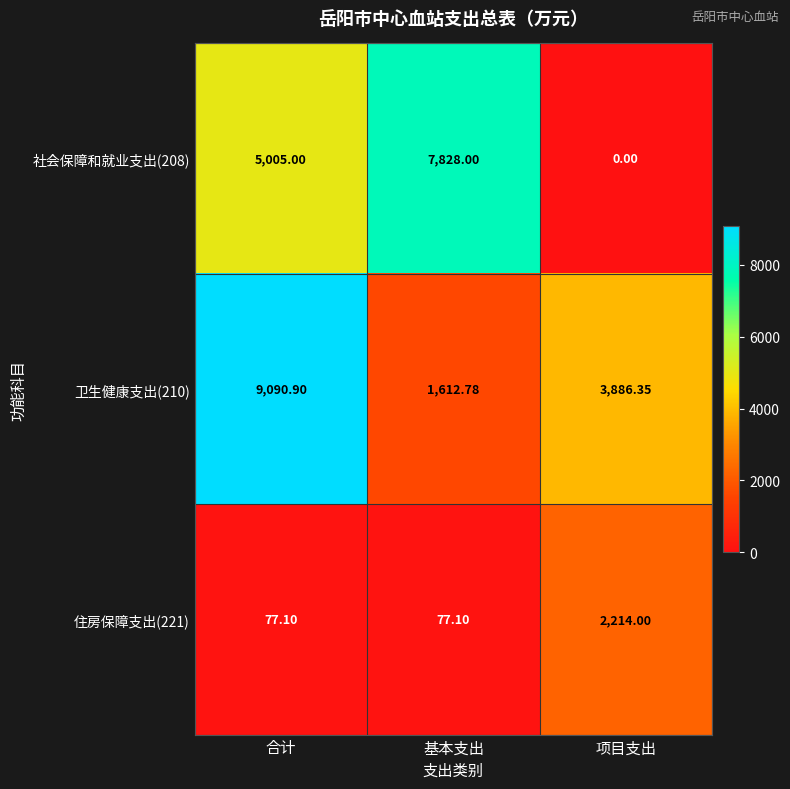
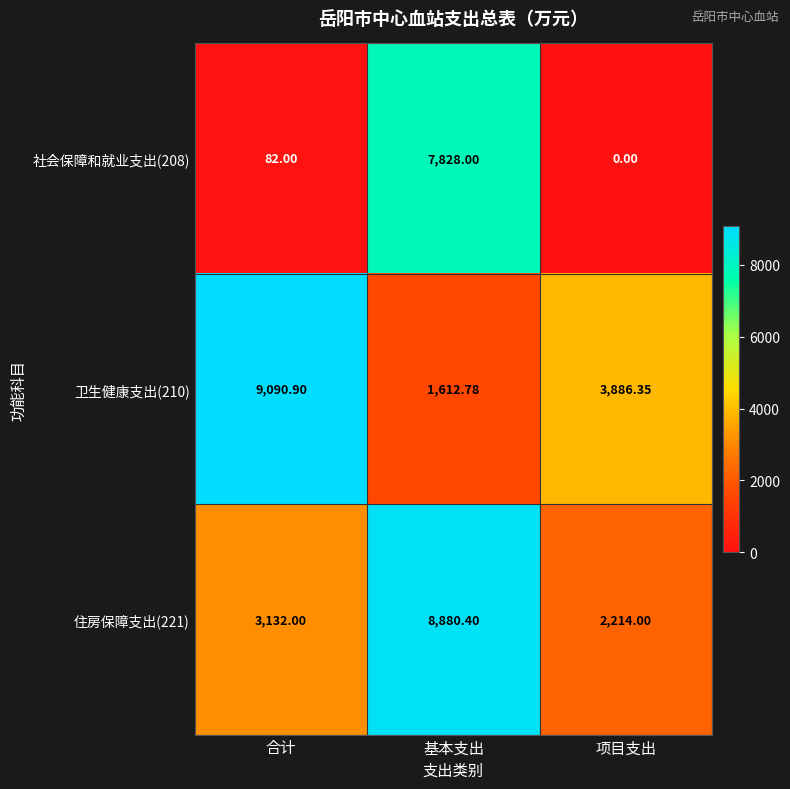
  {
    "社会保障和就业支出(208)": {
-     "合计": "5,005.00",
+     "合计": "82.00",
      "基本支出": "7,828.00",
      "项目支出": "0.00"
    },
    "卫生健康支出(210)": {
      "合计": "9,090.90",
      "基本支出": "1,612.78",
      "项目支出": "3,886.35"
    },
    "住房保障支出(221)": {
-     "合计": "77.10",
-     "基本支出": "77.10",
+     "合计": "3,132.00",
+     "基本支出": "8,880.40",
      "项目支出": "2,214.00"
    }
  }
